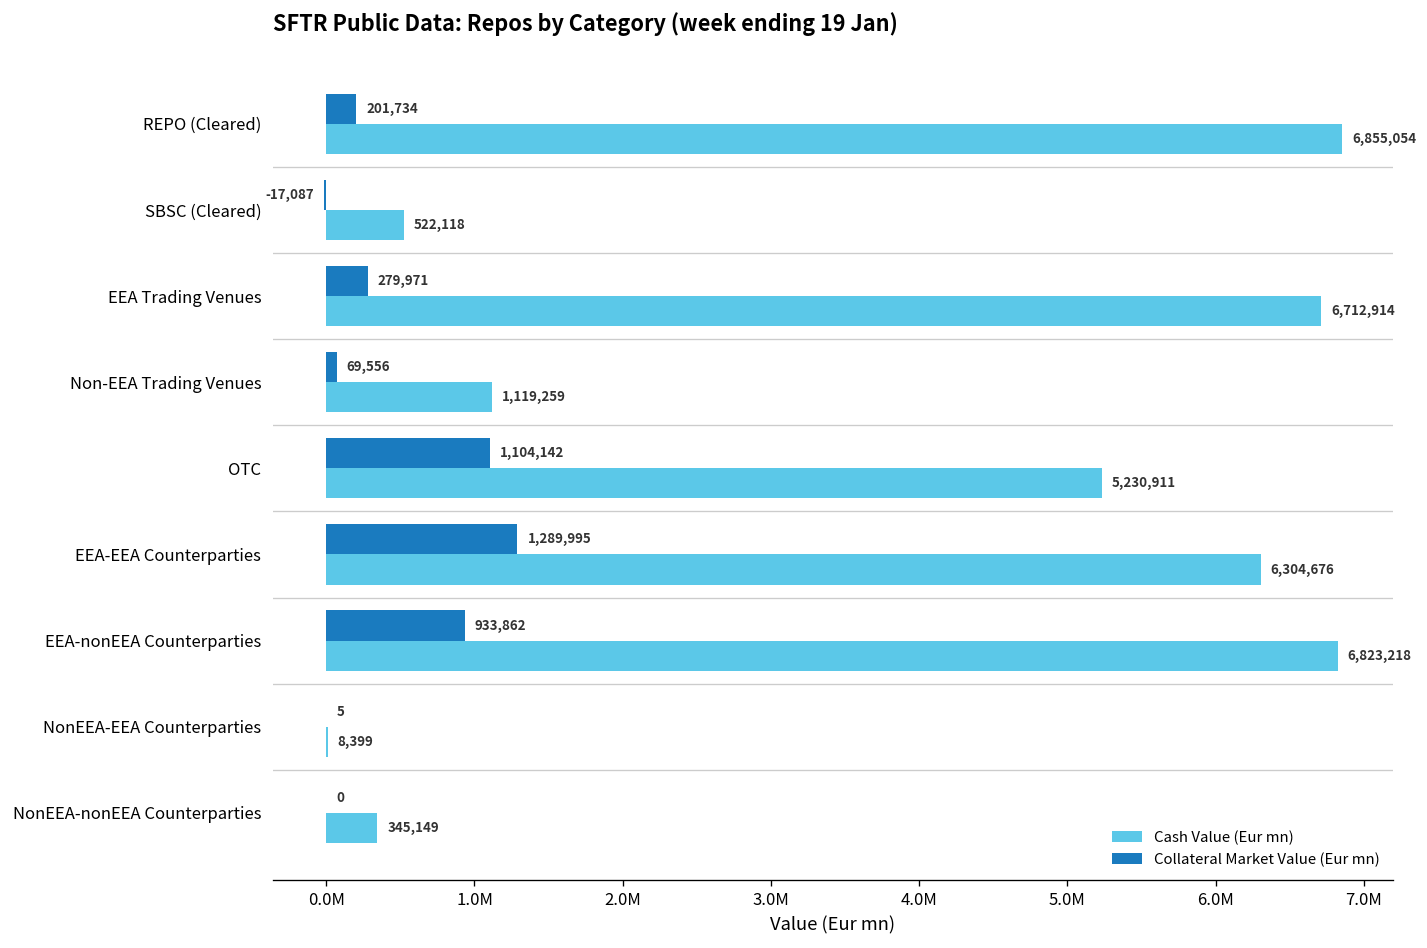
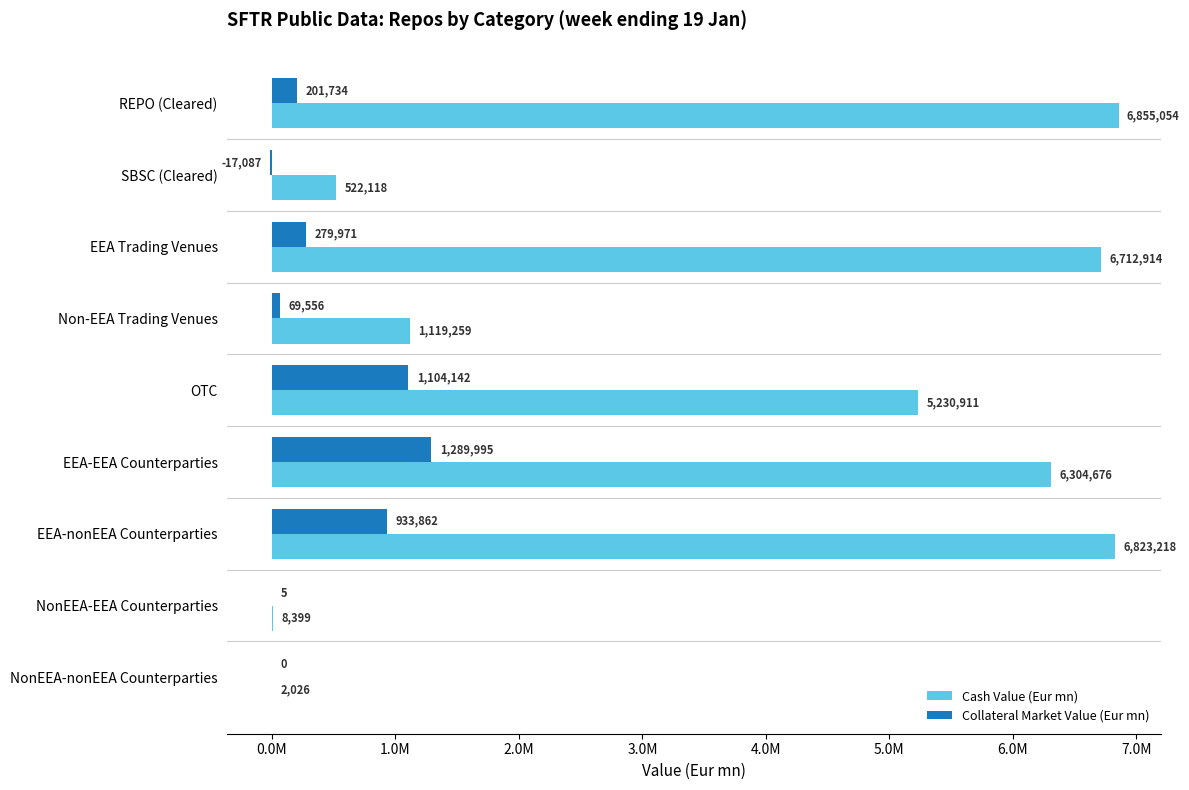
  {
    "Cash Value (Eur mn)": {
      "REPO (Cleared)": "6,855,054",
      "SBSC (Cleared)": "522,118",
      "EEA Trading Venues": "6,712,914",
      "Non-EEA Trading Venues": "1,119,259",
      "OTC": "5,230,911",
      "EEA-EEA Counterparties": "6,304,676",
      "EEA-nonEEA Counterparties": "6,823,218",
      "NonEEA-EEA Counterparties": "8,399",
-     "NonEEA-nonEEA Counterparties": "345,149"
+     "NonEEA-nonEEA Counterparties": "2,026"
    },
    "Collateral Market Value (Eur mn)": {
      "REPO (Cleared)": "201,734",
      "SBSC (Cleared)": "-17,087",
      "EEA Trading Venues": "279,971",
      "Non-EEA Trading Venues": "69,556",
      "OTC": "1,104,142",
      "EEA-EEA Counterparties": "1,289,995",
      "EEA-nonEEA Counterparties": "933,862",
      "NonEEA-EEA Counterparties": "5",
      "NonEEA-nonEEA Counterparties": "0"
    }
  }
